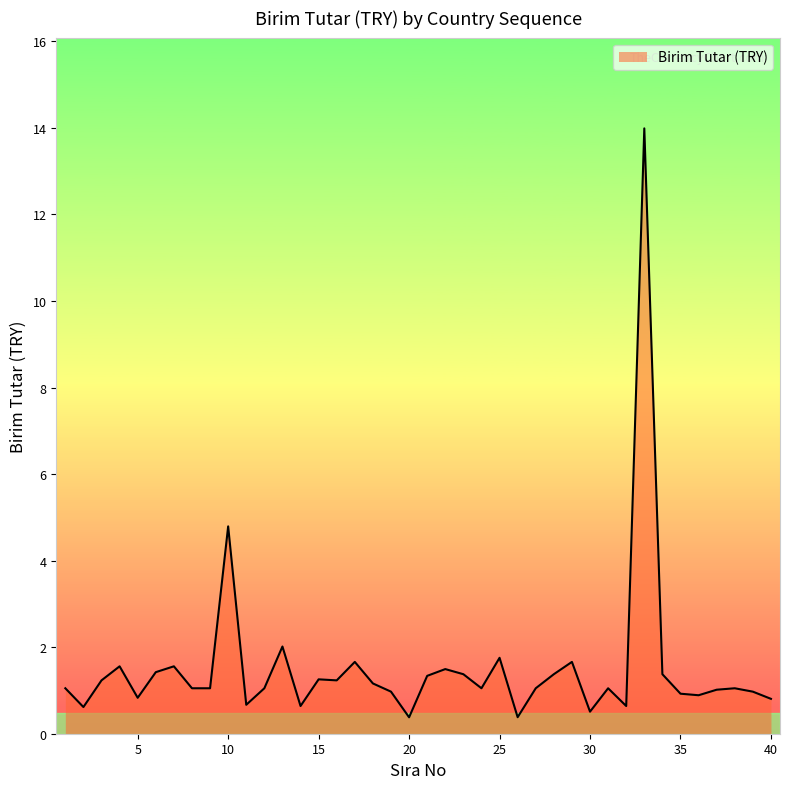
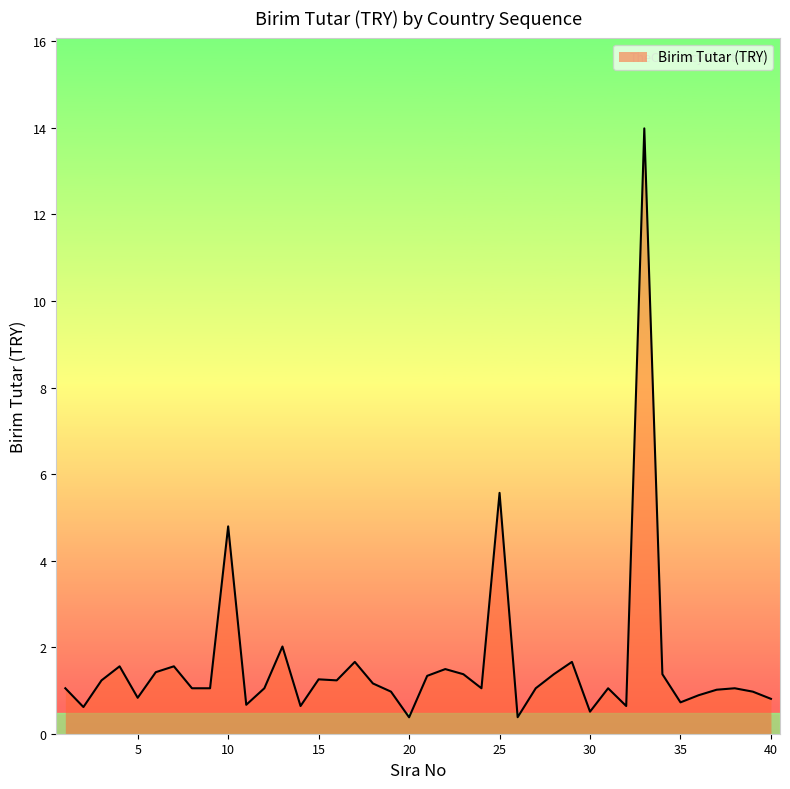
  {
    "5": 0.8,
    "10": 4.8,
    "15": 1.3,
-   "25": 1.8,
+   "25": 5.6,
    "30": 0.5,
-   "35": 0.9,
+   "35": 0.7,
    "40": 0.8
  }
